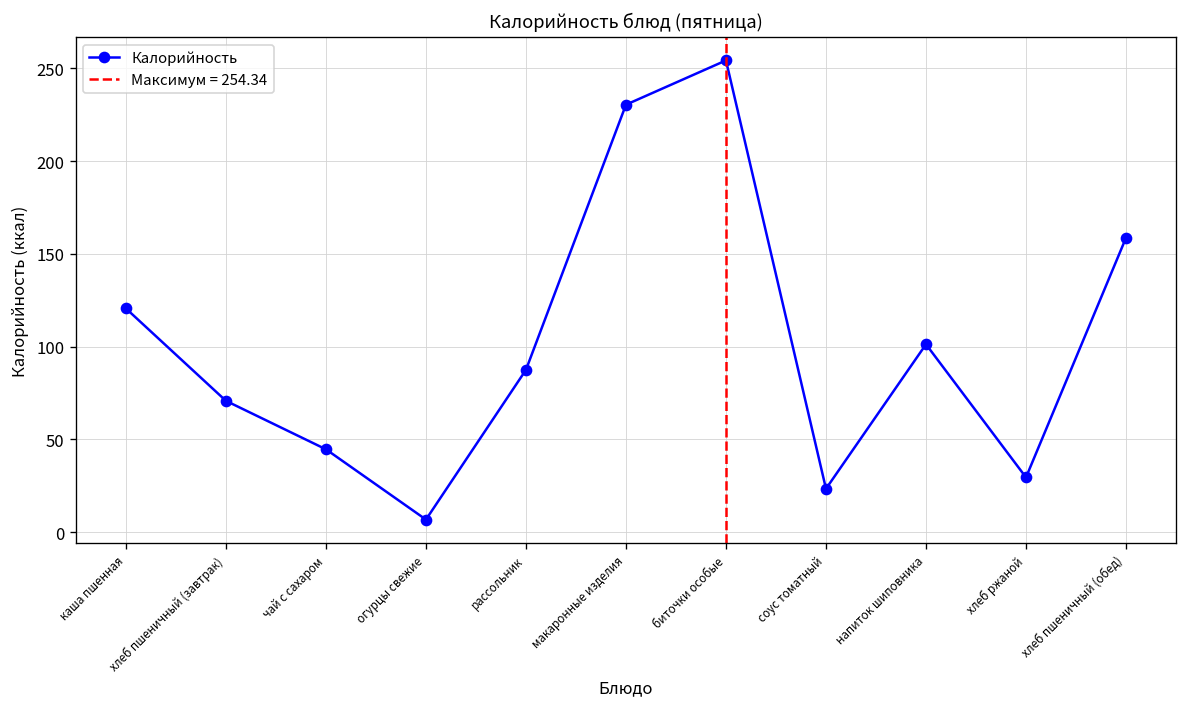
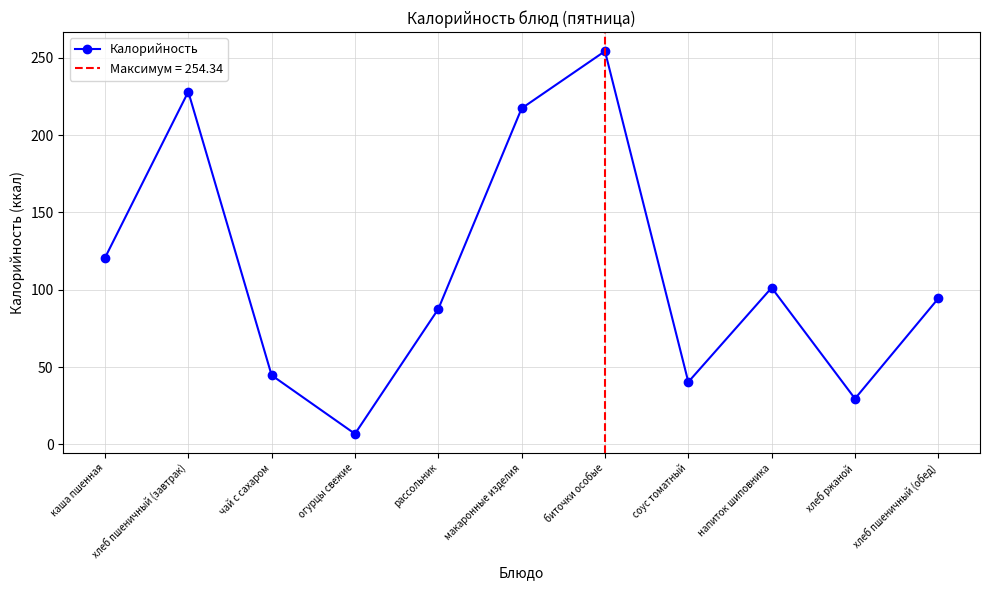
  {
    "каша пшенная": 121,
-   "хлеб пшеничный (завтрак)": 71,
+   "хлеб пшеничный (завтрак)": 228,
    "чай с сахаром": 45,
    "огурцы свежие": 7,
    "рассольник": 88,
-   "макаронные изделия": 230,
+   "макаронные изделия": 217,
    "биточки особые": 254,
-   "соус томатный": 23,
+   "соус томатный": 40,
    "напиток шиповника": 101,
    "хлеб ржаной": 30,
-   "хлеб пшеничный (обед)": 159
+   "хлеб пшеничный (обед)": 94
  }
